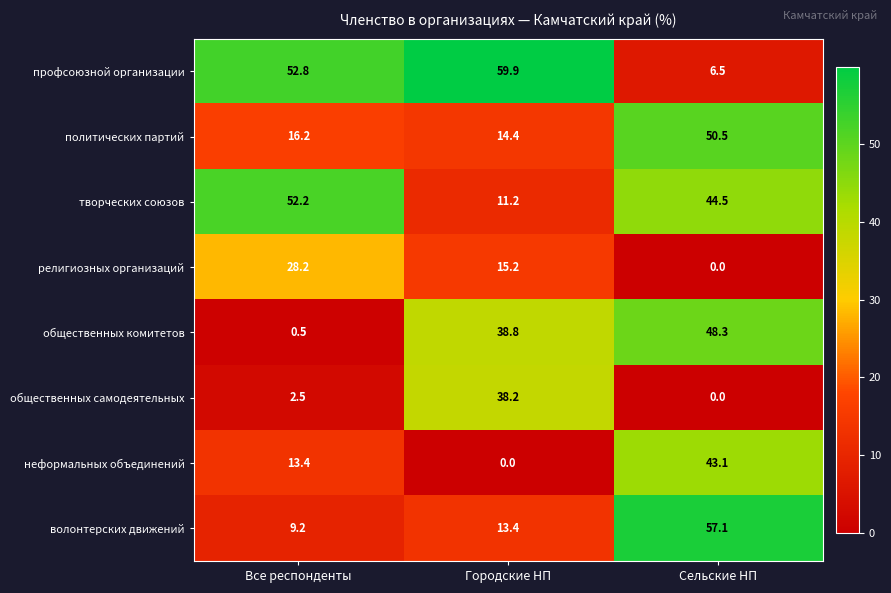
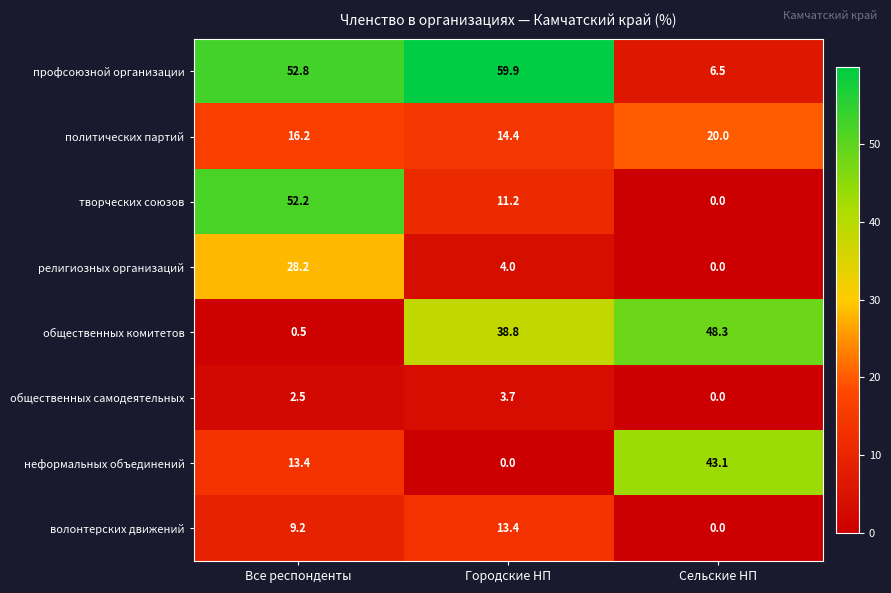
  {
    "профсоюзной организации": {
      "Все респонденты": 52.8,
      "Городские НП": 59.9,
      "Сельские НП": 6.5
    },
    "политических партий": {
      "Все респонденты": 16.2,
      "Городские НП": 14.4,
-     "Сельские НП": 50.5
+     "Сельские НП": 20.0
    },
    "творческих союзов": {
      "Все респонденты": 52.2,
      "Городские НП": 11.2,
-     "Сельские НП": 44.5
+     "Сельские НП": 0.0
    },
    "религиозных организаций": {
      "Все респонденты": 28.2,
-     "Городские НП": 15.2,
+     "Городские НП": 4.0,
      "Сельские НП": 0.0
    },
    "общественных комитетов": {
      "Все респонденты": 0.5,
      "Городские НП": 38.8,
      "Сельские НП": 48.3
    },
    "общественных самодеятельных": {
      "Все респонденты": 2.5,
-     "Городские НП": 38.2,
+     "Городские НП": 3.7,
      "Сельские НП": 0.0
    },
    "неформальных объединений": {
      "Все респонденты": 13.4,
      "Городские НП": 0.0,
      "Сельские НП": 43.1
    },
    "волонтерских движений": {
      "Все респонденты": 9.2,
      "Городские НП": 13.4,
-     "Сельские НП": 57.1
+     "Сельские НП": 0.0
    }
  }
